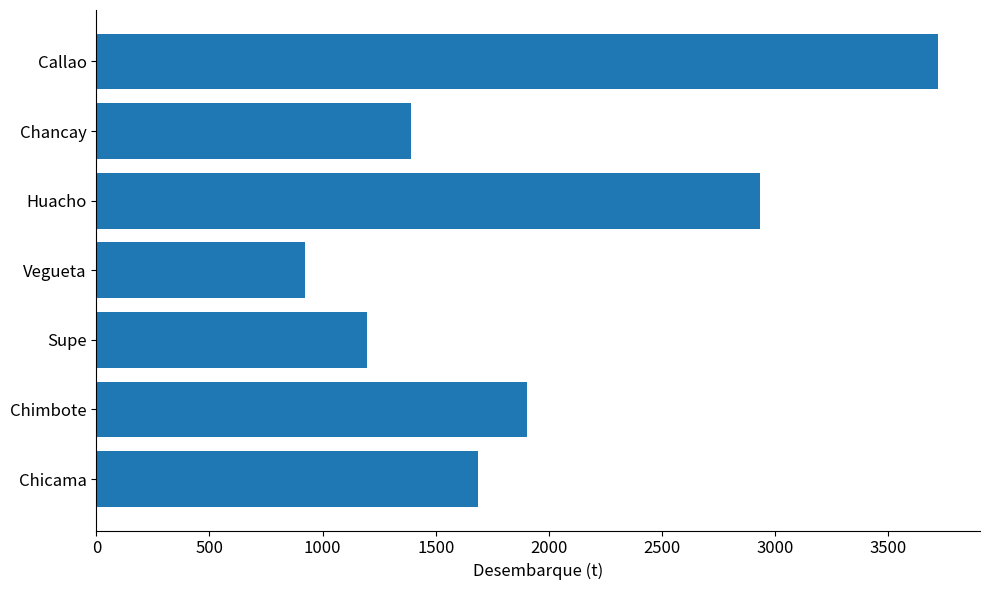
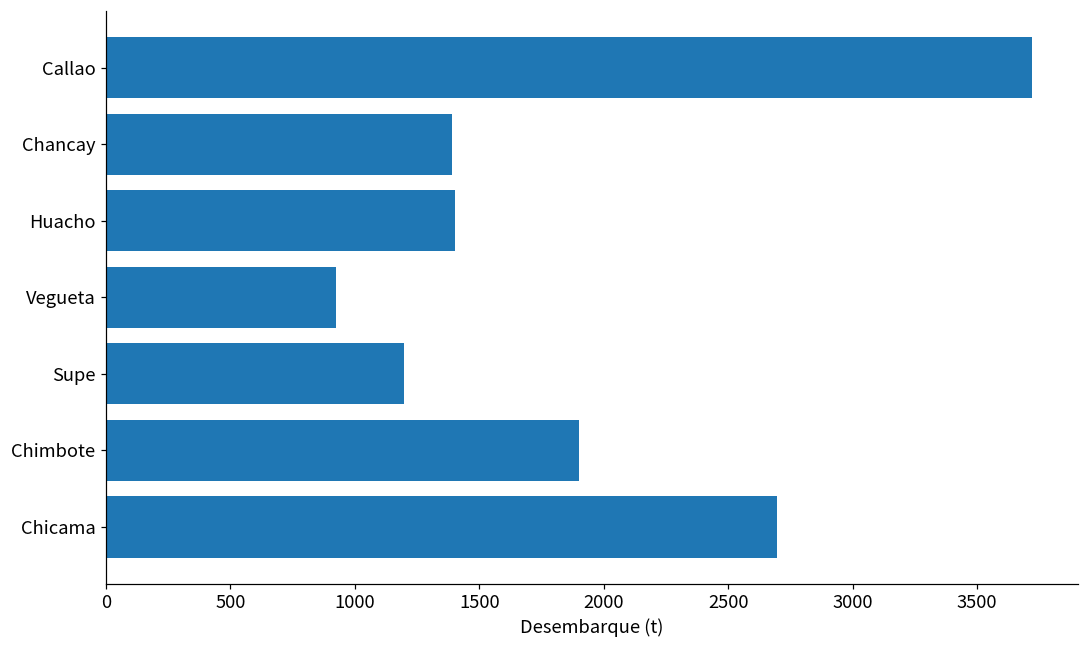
  {
    "Callao": 3720,
    "Chancay": 1390,
-   "Huacho": 2930,
+   "Huacho": 1400,
    "Vegueta": 920,
    "Supe": 1200,
    "Chimbote": 1900,
-   "Chicama": 1690
+   "Chicama": 2700
  }
